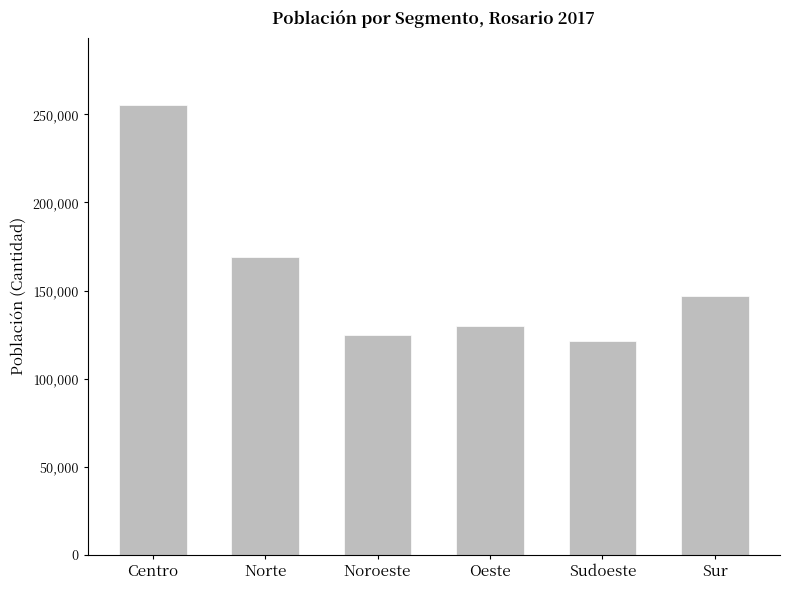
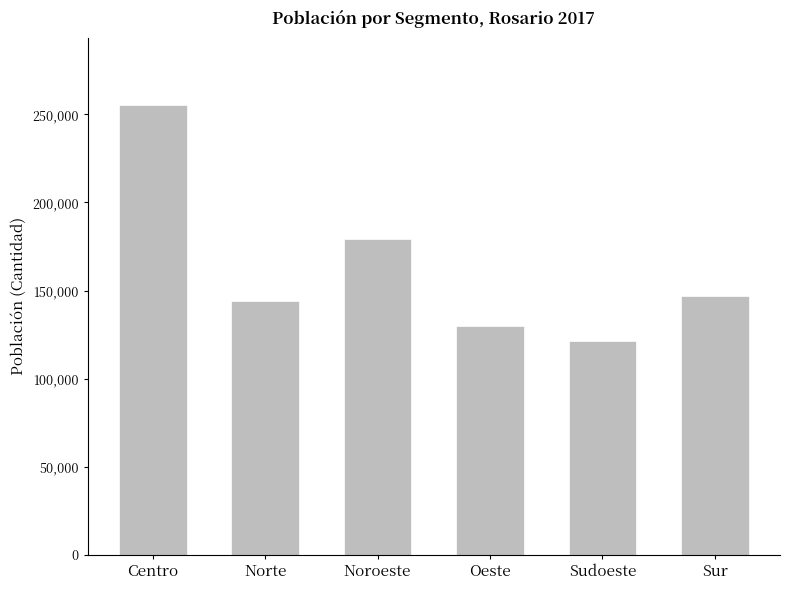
  {
    "Centro": "255,000",
-   "Norte": "169,000",
-   "Noroeste": "125,000",
+   "Norte": "144,000",
+   "Noroeste": "179,000",
    "Oeste": "130,000",
    "Sudoeste": "121,000",
    "Sur": "147,000"
  }
